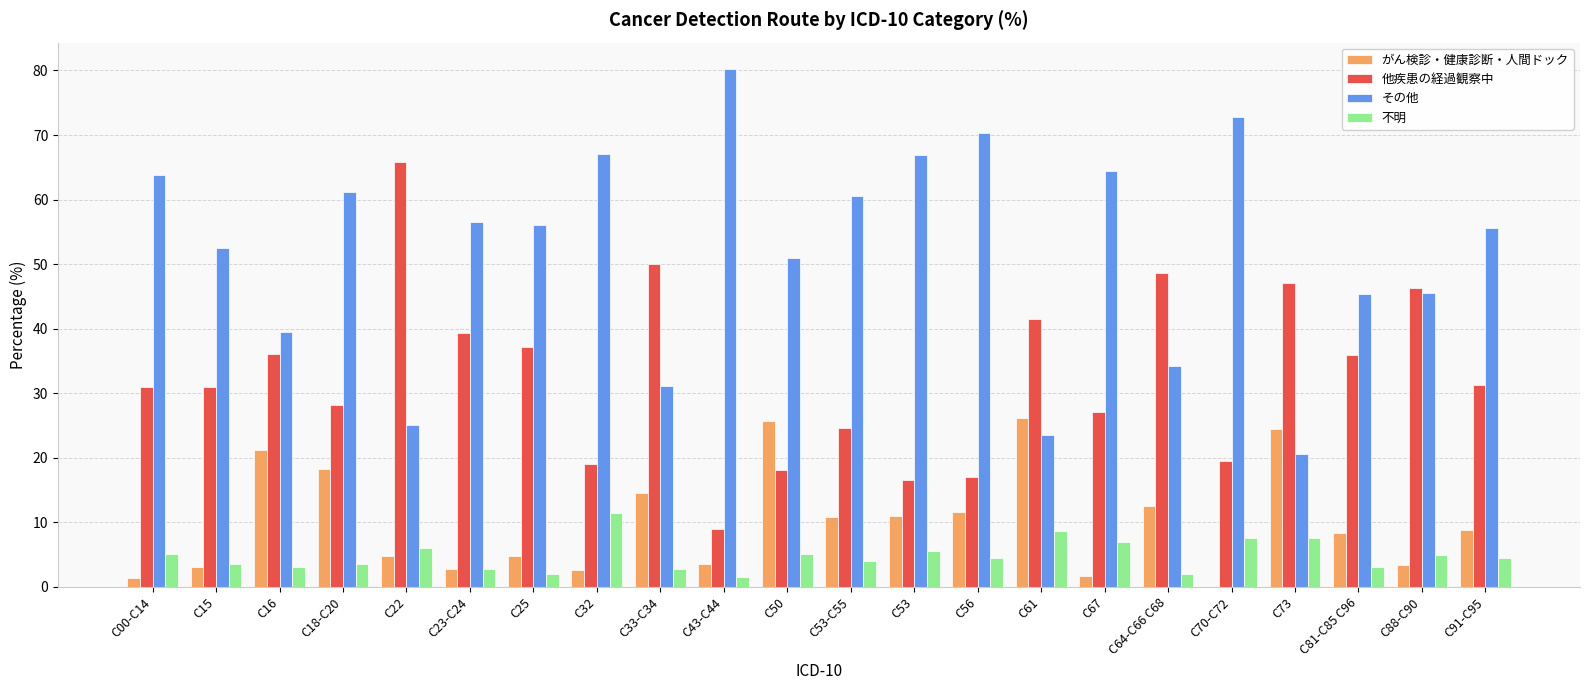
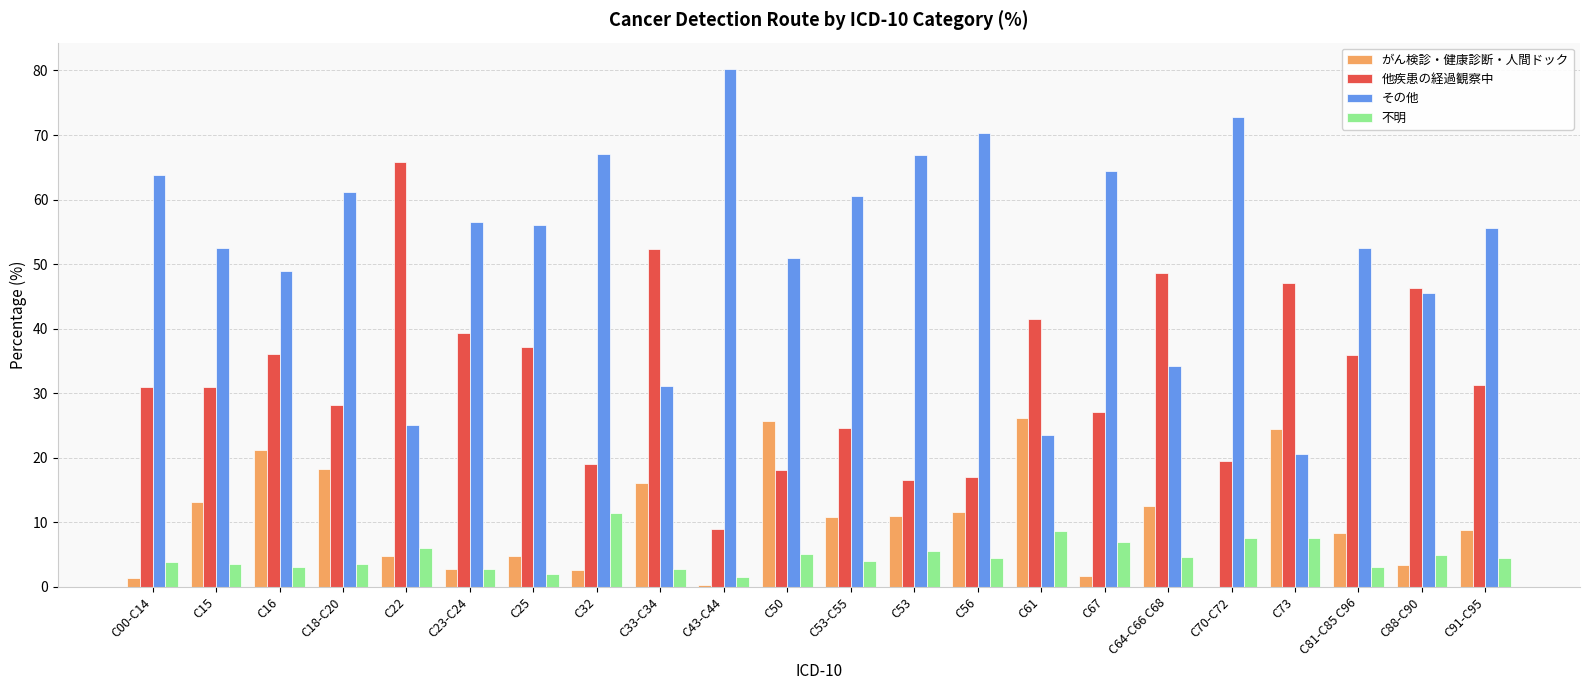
  {
    "がん検診・健康診断・人間ドック": {
      "C00-C14": 1,
-     "C15": 3,
+     "C15": 13,
      "C16": 21,
      "C18-C20": 18,
      "C22": 5,
      "C23-C24": 3,
      "C25": 5,
      "C32": 3,
-     "C33-C34": 15,
-     "C43-C44": 4,
+     "C33-C34": 16,
+     "C43-C44": 0,
      "C50": 26,
      "C53-C55": 11,
      "C53": 11,
      "C56": 12,
      "C61": 26,
      "C67": 2,
      "C64-C66 C68": 13,
      "C70-C72": 0,
      "C73": 25,
      "C81-C85 C96": 8,
      "C88-C90": 3,
      "C91-C95": 9
    },
    "他疾患の経過観察中": {
      "C00-C14": 31,
      "C15": 31,
      "C16": 36,
      "C18-C20": 28,
      "C22": 66,
      "C23-C24": 39,
      "C25": 37,
      "C32": 19,
-     "C33-C34": 50,
+     "C33-C34": 52,
      "C43-C44": 9,
      "C50": 18,
      "C53-C55": 25,
      "C53": 17,
      "C56": 17,
      "C61": 41,
      "C67": 27,
      "C64-C66 C68": 49,
      "C70-C72": 20,
      "C73": 47,
      "C81-C85 C96": 36,
      "C88-C90": 46,
      "C91-C95": 31
    },
    "その他": {
      "C00-C14": 64,
      "C15": 52,
-     "C16": 40,
+     "C16": 49,
      "C18-C20": 61,
      "C22": 25,
      "C23-C24": 56,
      "C25": 56,
      "C32": 67,
      "C33-C34": 31,
      "C43-C44": 80,
      "C50": 51,
      "C53-C55": 61,
      "C53": 67,
      "C56": 70,
      "C61": 23,
      "C67": 64,
      "C64-C66 C68": 34,
      "C70-C72": 73,
      "C73": 21,
-     "C81-C85 C96": 45,
+     "C81-C85 C96": 53,
      "C88-C90": 45,
      "C91-C95": 56
    },
    "不明": {
-     "C00-C14": 5,
+     "C00-C14": 4,
      "C15": 3,
      "C16": 3,
      "C18-C20": 3,
      "C22": 6,
      "C23-C24": 3,
      "C25": 2,
      "C32": 11,
      "C33-C34": 3,
      "C43-C44": 2,
      "C50": 5,
      "C53-C55": 4,
      "C53": 6,
      "C56": 4,
      "C61": 9,
      "C67": 7,
-     "C64-C66 C68": 2,
+     "C64-C66 C68": 5,
      "C70-C72": 8,
      "C73": 8,
      "C81-C85 C96": 3,
      "C88-C90": 5,
      "C91-C95": 4
    }
  }
